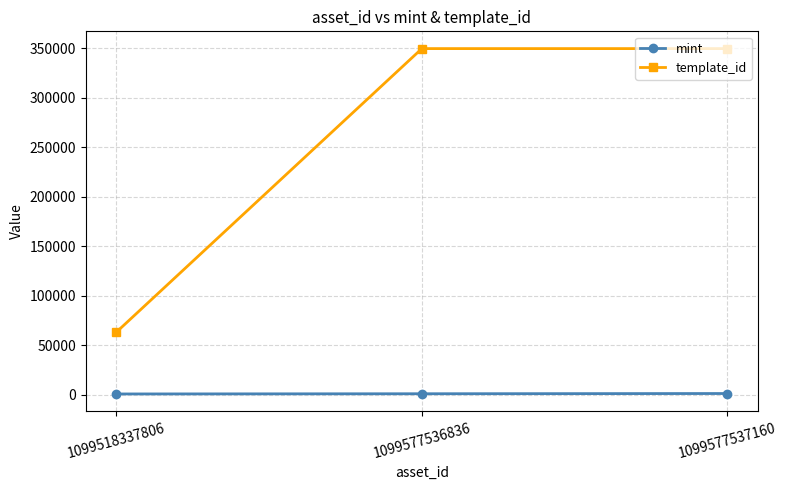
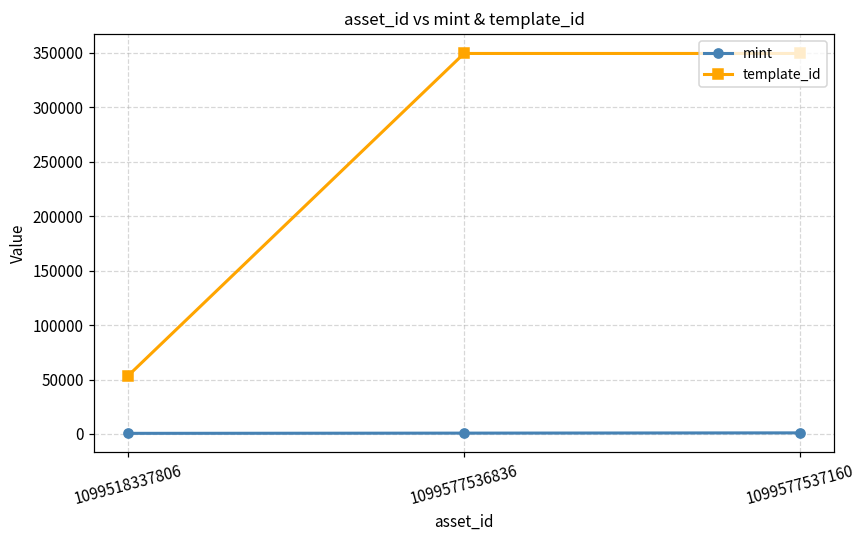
  {
    "mint": {
      "1099518337806": 0,
      "1099577536836": 0,
      "1099577537160": 0
    },
    "template_id": {
-     "1099518337806": 60000,
+     "1099518337806": 50000,
      "1099577536836": 350000
    }
  }
